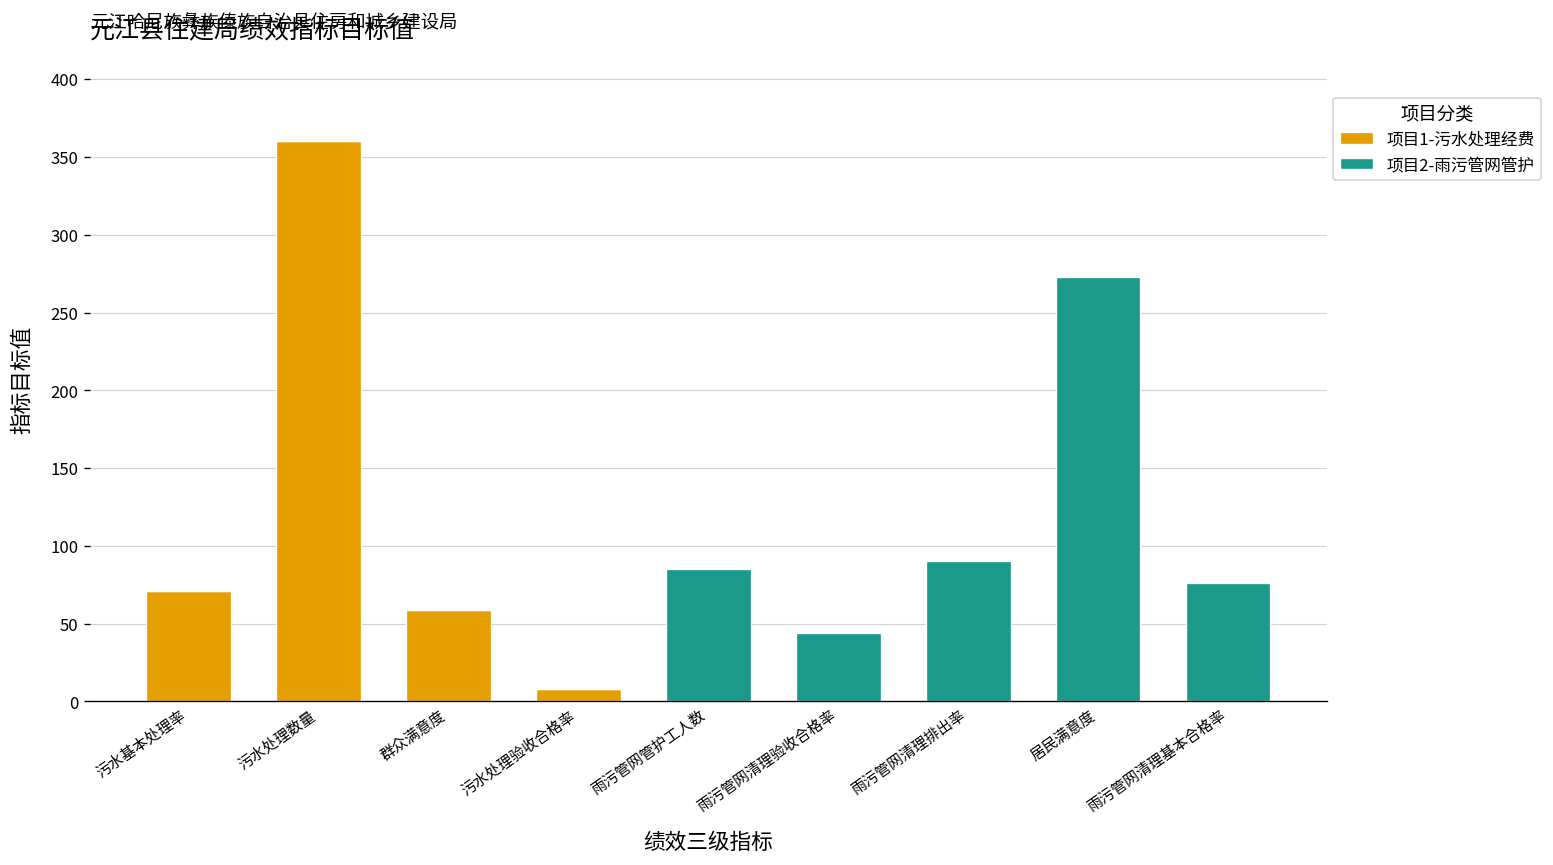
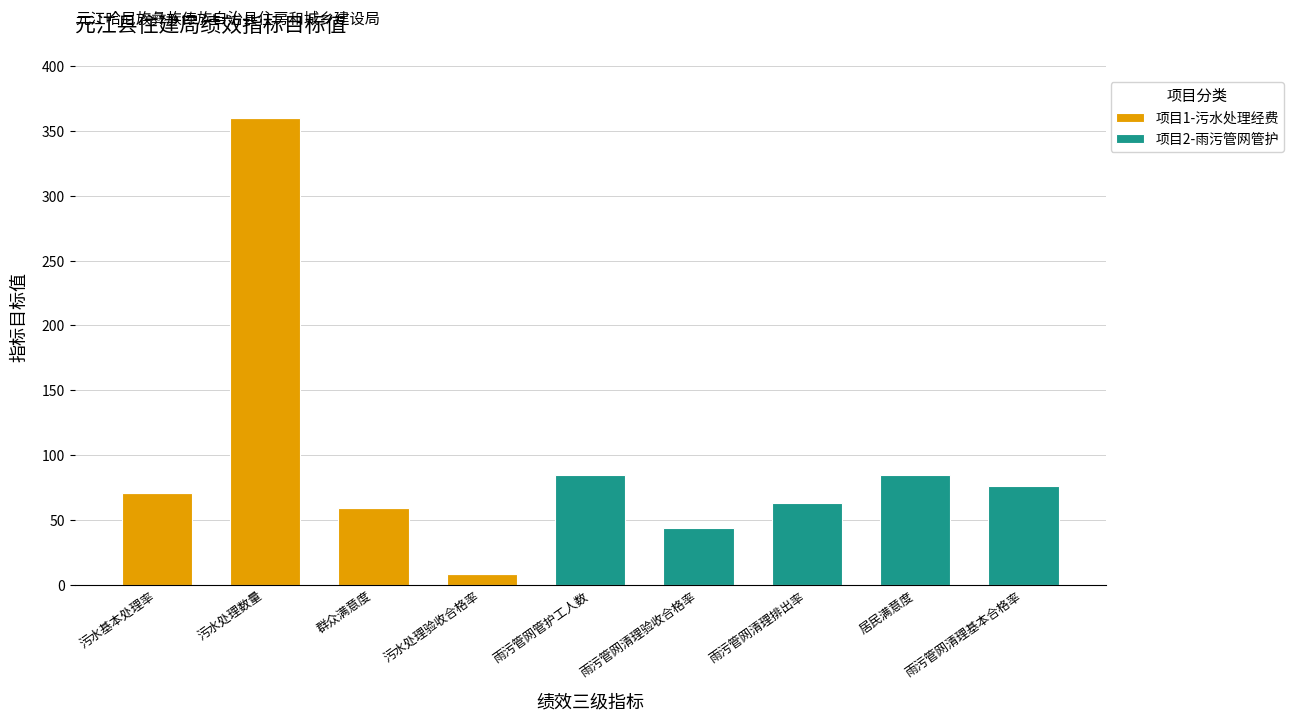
  {
    "项目1-污水处理经费": {
      "污水基本处理率": 71,
      "污水处理数量": 360,
      "群众满意度": 59,
      "污水处理验收合格率": 8,
      "雨污管网管护工人数": 0,
      "雨污管网清理验收合格率": 0,
      "雨污管网清理排出率": 0,
      "居民满意度": 0,
      "雨污管网清理基本合格率": 0
    },
    "项目2-雨污管网管护": {
-     "雨污管网清理排出率": 90,
-     "居民满意度": 273
+     "雨污管网清理排出率": 63,
+     "居民满意度": 85
    }
  }
